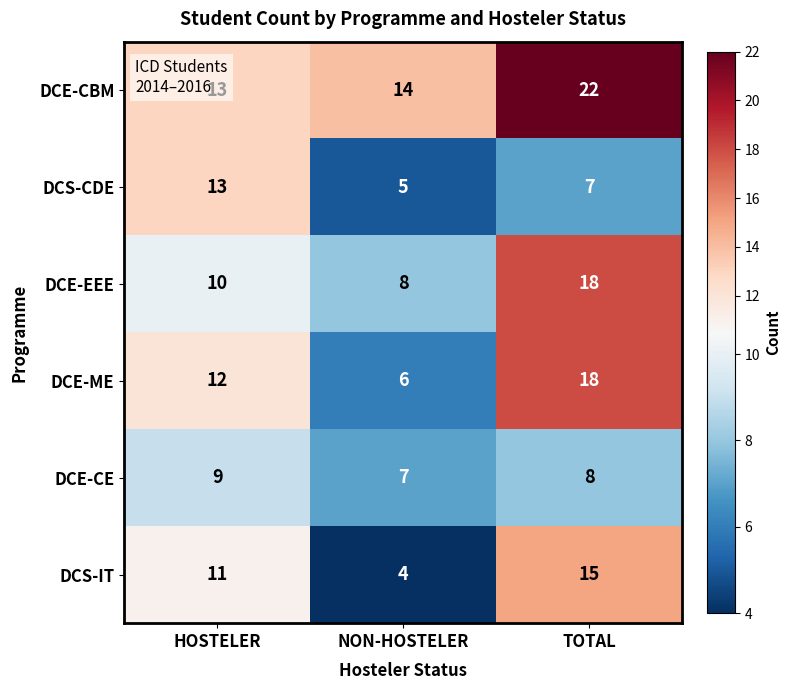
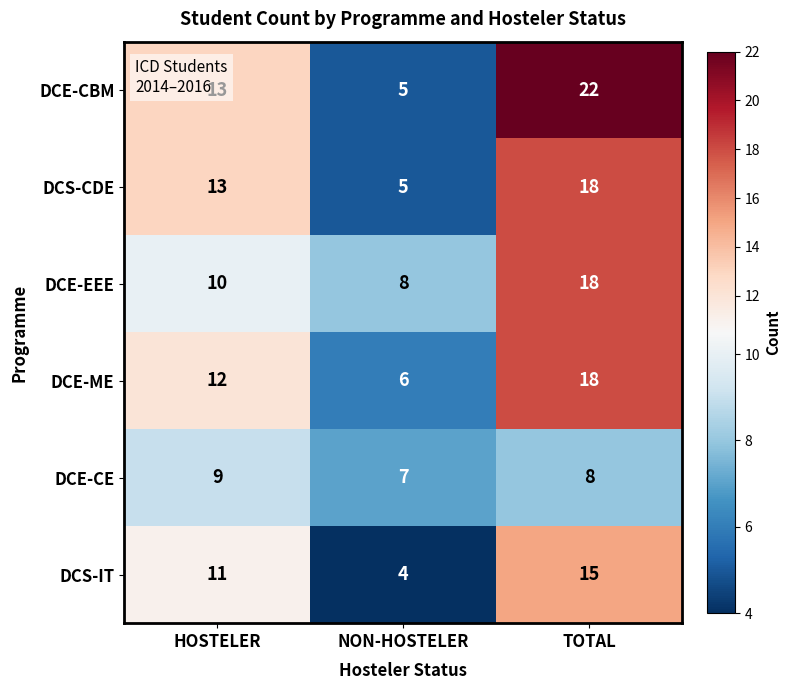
  {
    "DCE-CBM": {
-     "NON-HOSTELER": 14,
+     "NON-HOSTELER": 5,
      "TOTAL": 22
    },
    "DCS-CDE": {
      "HOSTELER": 13,
      "NON-HOSTELER": 5,
-     "TOTAL": 7
+     "TOTAL": 18
    },
    "DCE-EEE": {
      "HOSTELER": 10,
      "NON-HOSTELER": 8,
      "TOTAL": 18
    },
    "DCE-ME": {
      "HOSTELER": 12,
      "NON-HOSTELER": 6,
      "TOTAL": 18
    },
    "DCE-CE": {
      "HOSTELER": 9,
      "NON-HOSTELER": 7,
      "TOTAL": 8
    },
    "DCS-IT": {
      "HOSTELER": 11,
      "NON-HOSTELER": 4,
      "TOTAL": 15
    }
  }
